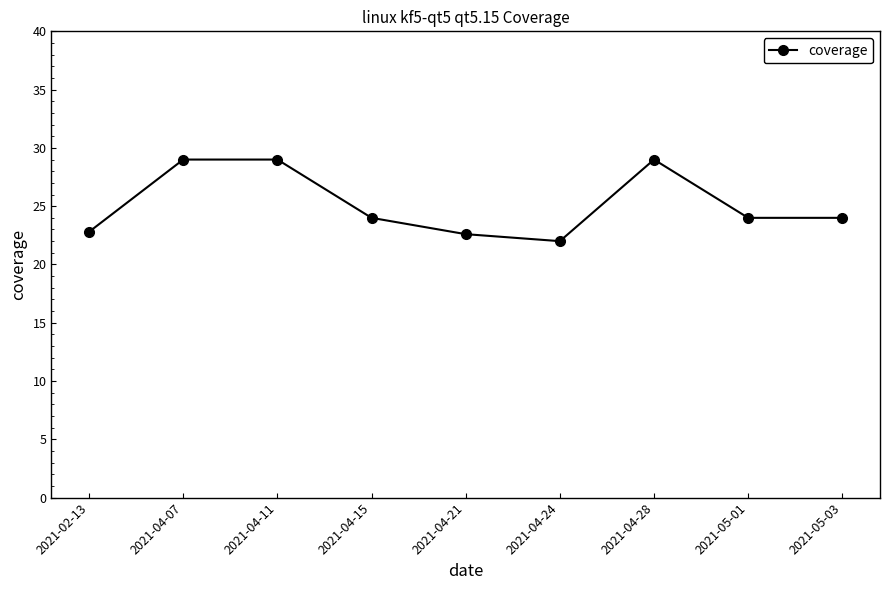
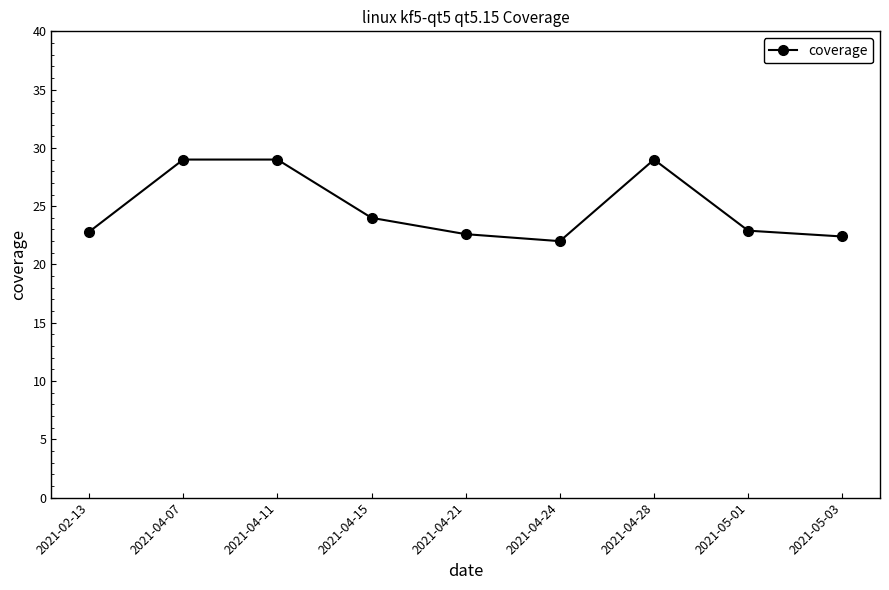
  {
    "2021-02-13": 22.8,
    "2021-04-07": 29.0,
    "2021-04-11": 29.0,
    "2021-04-15": 24.0,
    "2021-04-21": 22.6,
    "2021-04-24": 22.0,
    "2021-04-28": 29.0,
-   "2021-05-01": 24.0,
-   "2021-05-03": 24.0
+   "2021-05-01": 22.9,
+   "2021-05-03": 22.4
  }
